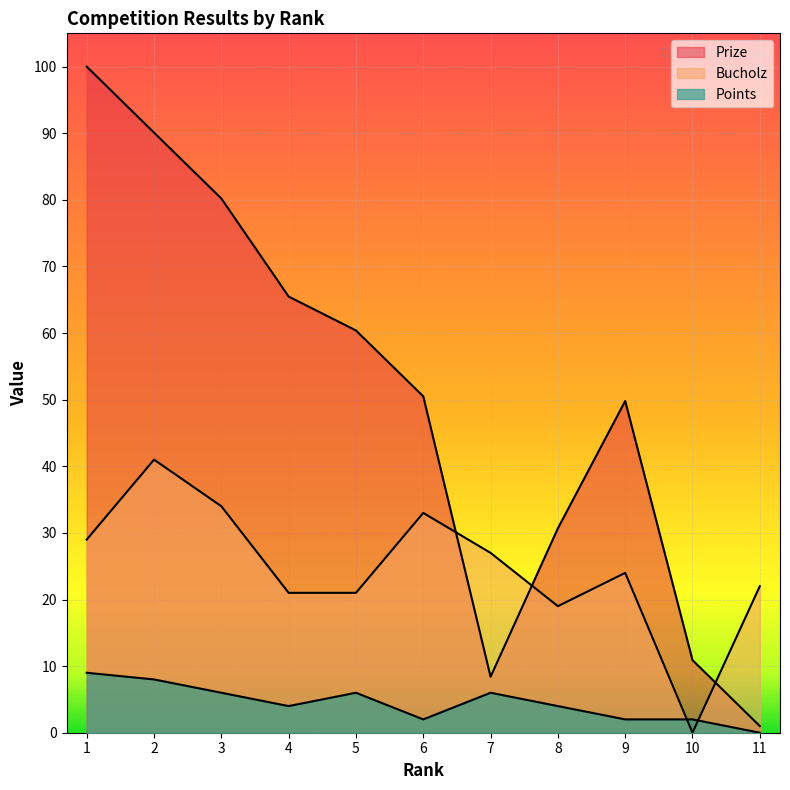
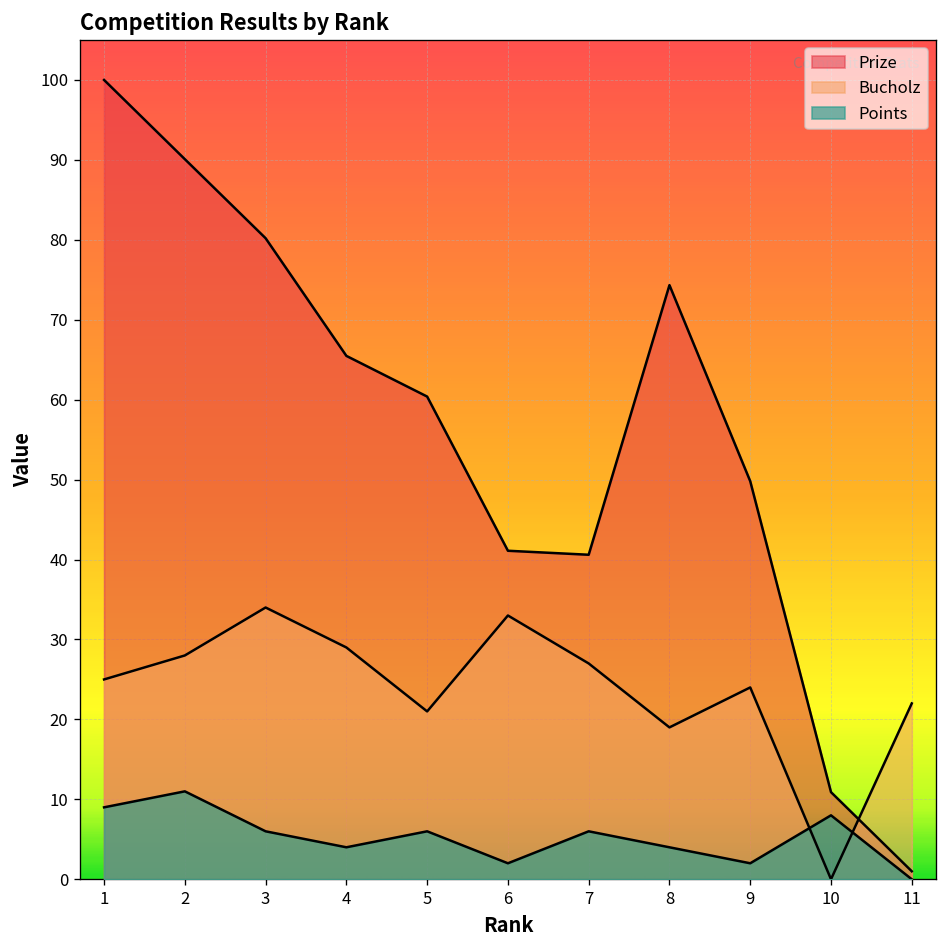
  {
    "Prize": {
      "1": 100,
      "2": 90,
      "3": 80,
      "4": 65,
      "5": 60,
-     "6": 51,
-     "7": 8,
-     "8": 31,
+     "6": 41,
+     "7": 41,
+     "8": 74,
      "9": 50,
      "10": 11,
      "11": 1
    },
    "Bucholz": {
-     "1": 29,
-     "2": 41,
+     "1": 25,
+     "2": 28,
      "3": 34,
-     "4": 21,
+     "4": 29,
      "5": 21,
      "6": 33,
      "7": 27,
      "8": 19,
      "9": 24,
      "10": 0,
      "11": 22
    },
    "Points": {
      "1": 9,
-     "2": 8,
+     "2": 11,
      "3": 6,
      "4": 4,
      "5": 6,
      "6": 2,
      "7": 6,
      "8": 4,
      "9": 2,
-     "10": 2,
+     "10": 8,
      "11": 0
    }
  }
